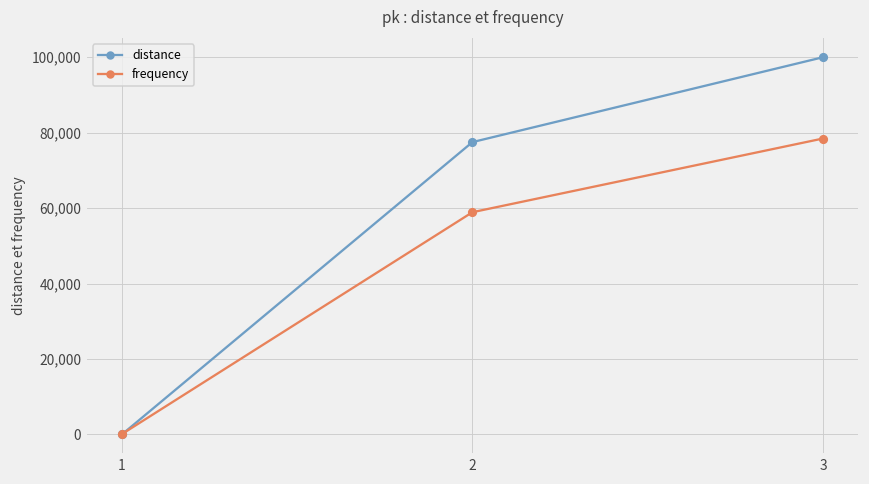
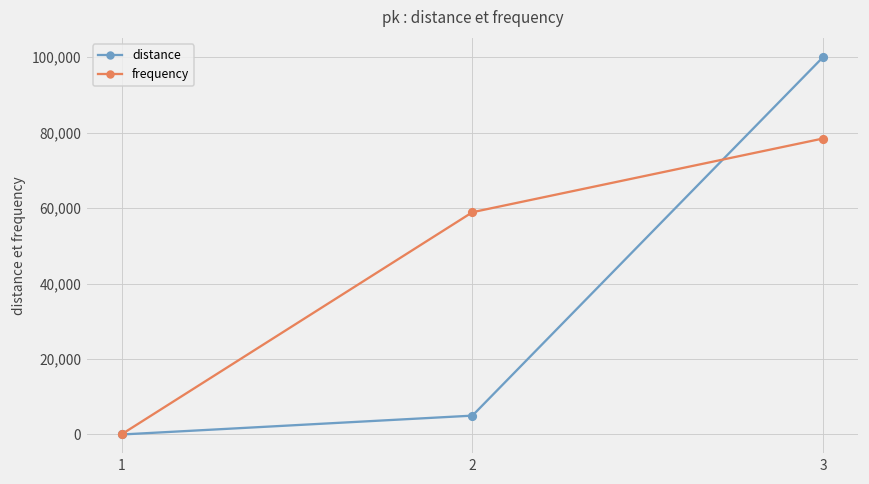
  {
    "distance": {
-     "2": "78,000",
+     "2": "5,000",
      "3": "100,000"
    },
    "frequency": {
      "2": "59,000",
      "3": "78,000"
    }
  }
